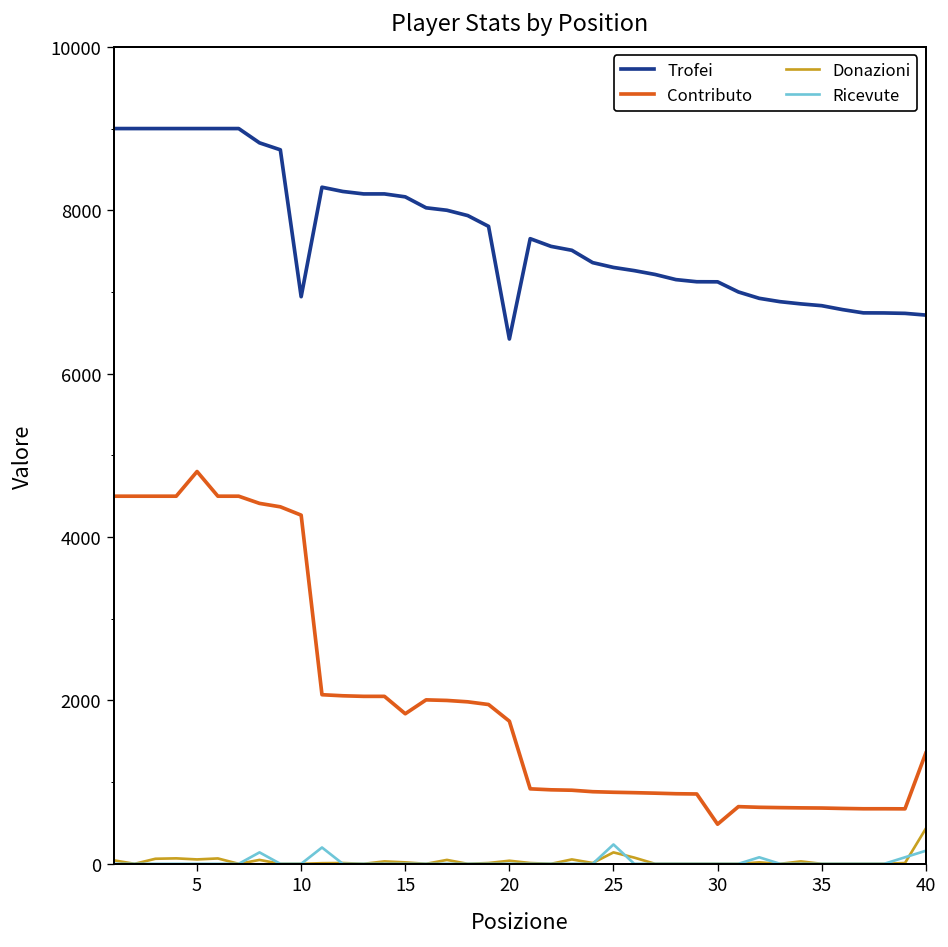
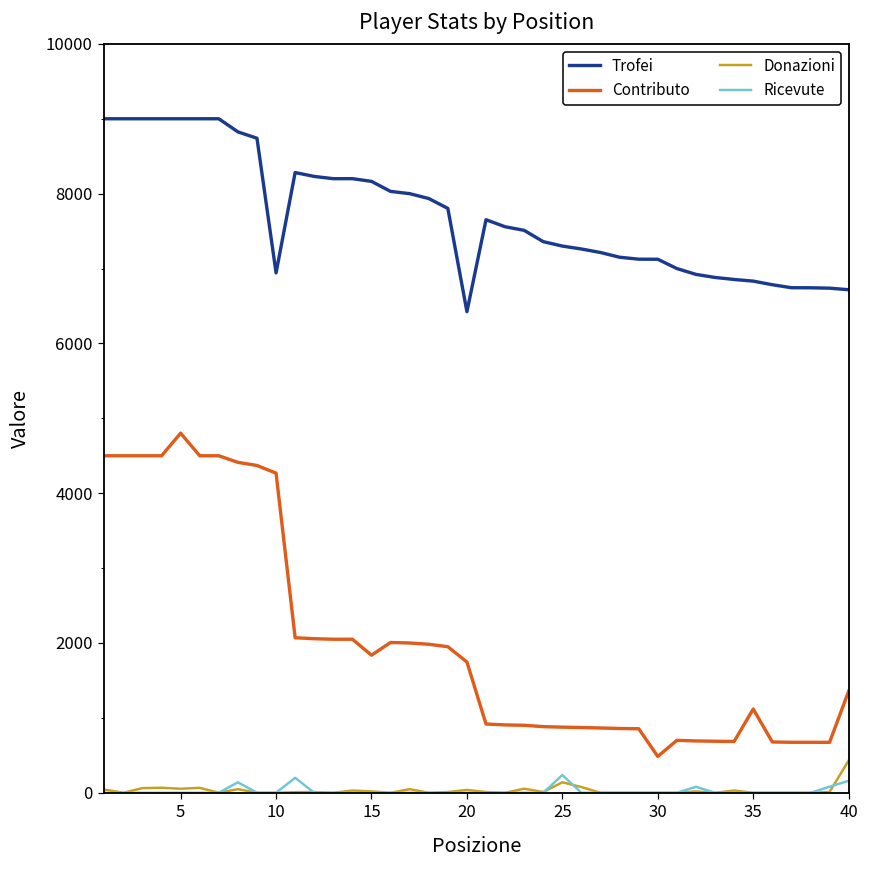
  {
    "Trofei": {
      "5": 9000,
      "10": 6900,
      "15": 8200,
      "20": 6400,
      "25": 7300,
      "30": 7100,
      "35": 6800,
      "40": 6700
    },
    "Contributo": {
      "5": 4800,
      "10": 4300,
      "15": 1800,
      "20": 1700,
      "25": 900,
      "30": 500,
-     "35": 700,
+     "35": 1100,
      "40": 1400
    },
    "Donazioni": {
      "5": 100,
      "20": 0,
      "25": 100,
      "40": 400
    },
    "Ricevute": {
      "5": 0,
      "20": 0,
      "25": 200,
      "40": 200
    }
  }
